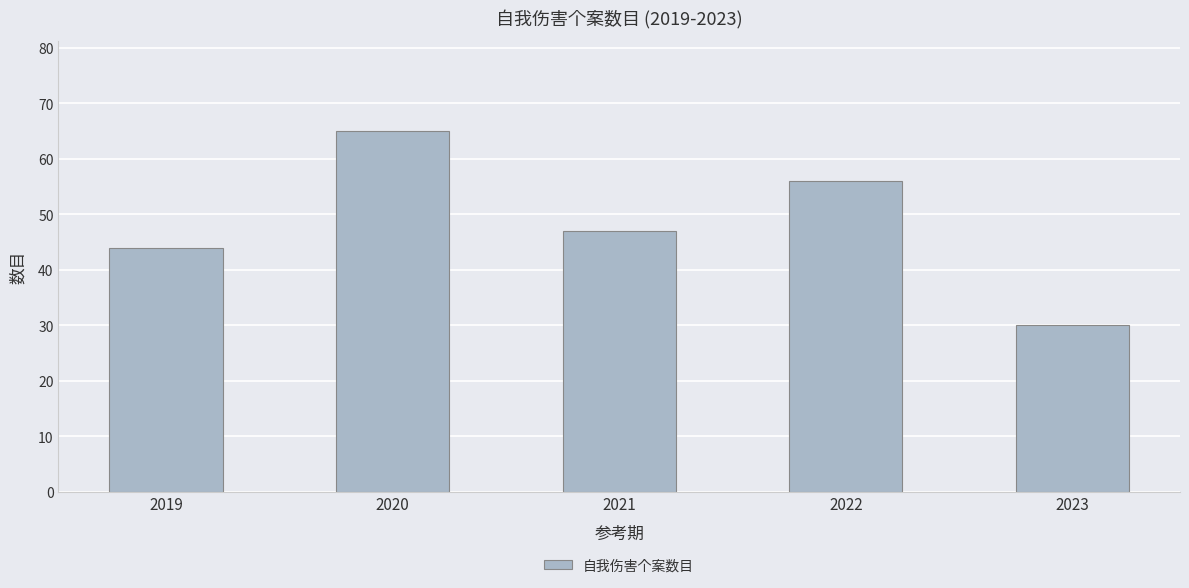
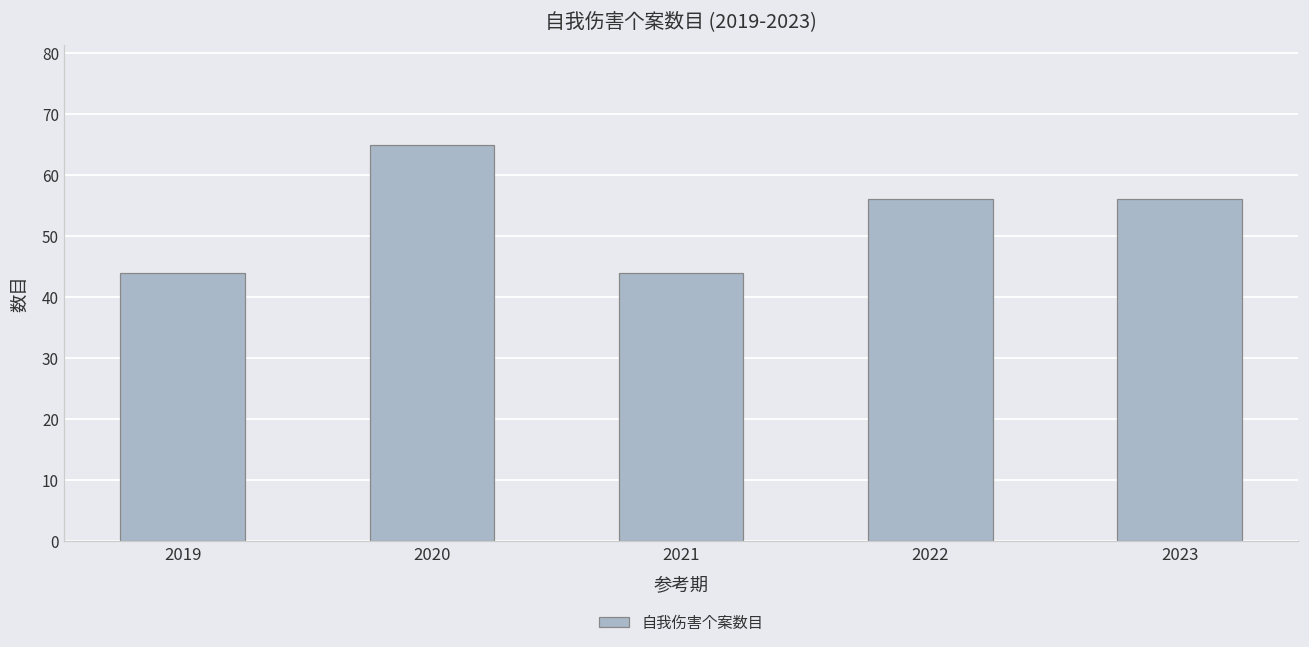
  {
    "2019": 44,
    "2020": 65,
-   "2021": 47,
+   "2021": 44,
    "2022": 56,
-   "2023": 30
+   "2023": 56
  }
